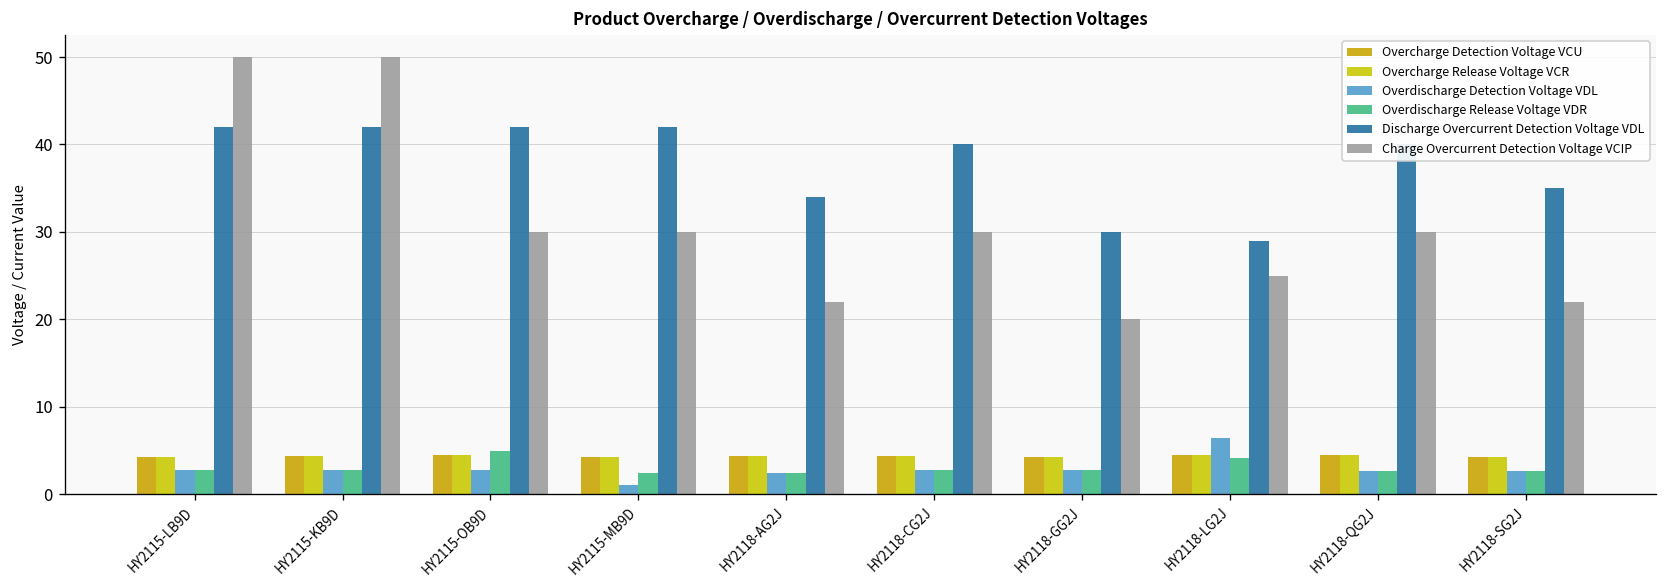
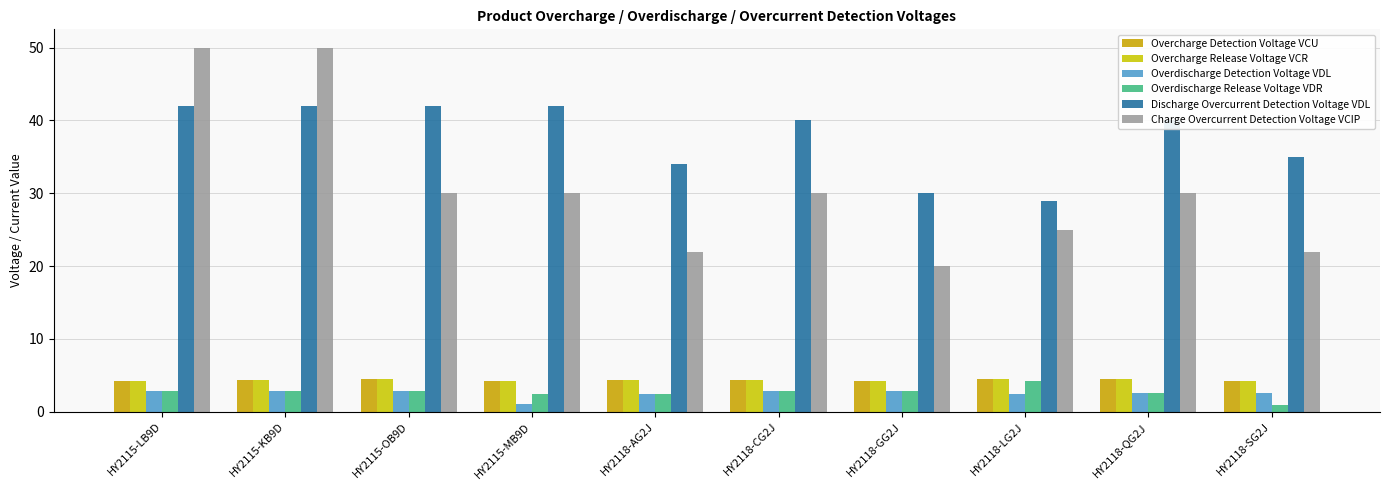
  {
    "Overdischarge Detection Voltage VDL": {
      "HY2115-LB9D": 3,
      "HY2115-KB9D": 3,
      "HY2115-OB9D": 3,
      "HY2115-MB9D": 1,
      "HY2118-AG2J": 2,
      "HY2118-CG2J": 3,
      "HY2118-GG2J": 3,
-     "HY2118-LG2J": 6,
+     "HY2118-LG2J": 2,
      "HY2118-QG2J": 3,
      "HY2118-SG2J": 3
    },
    "Overdischarge Release Voltage VDR": {
      "HY2115-LB9D": 3,
      "HY2115-KB9D": 3,
-     "HY2115-OB9D": 5,
+     "HY2115-OB9D": 3,
      "HY2115-MB9D": 2,
      "HY2118-AG2J": 2,
      "HY2118-CG2J": 3,
      "HY2118-GG2J": 3,
      "HY2118-LG2J": 4,
      "HY2118-QG2J": 3,
-     "HY2118-SG2J": 3
+     "HY2118-SG2J": 1
    },
    "Discharge Overcurrent Detection Voltage VDL": {
      "HY2115-LB9D": 42,
      "HY2115-KB9D": 42,
      "HY2115-OB9D": 42,
      "HY2115-MB9D": 42,
      "HY2118-AG2J": 34,
      "HY2118-CG2J": 40,
      "HY2118-GG2J": 30,
      "HY2118-LG2J": 29,
      "HY2118-SG2J": 35
    },
    "Charge Overcurrent Detection Voltage VCIP": {
      "HY2115-LB9D": 50,
      "HY2115-KB9D": 50,
      "HY2115-OB9D": 30,
      "HY2115-MB9D": 30,
      "HY2118-AG2J": 22,
      "HY2118-CG2J": 30,
      "HY2118-GG2J": 20,
      "HY2118-LG2J": 25,
      "HY2118-QG2J": 30,
      "HY2118-SG2J": 22
    }
  }
